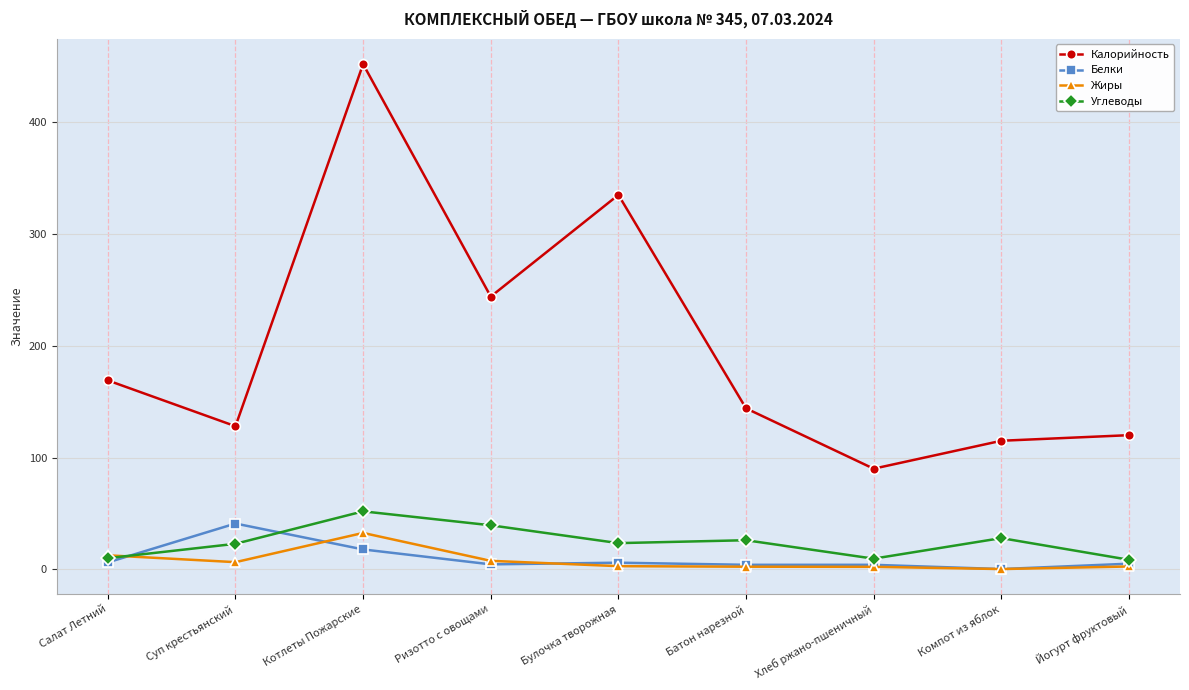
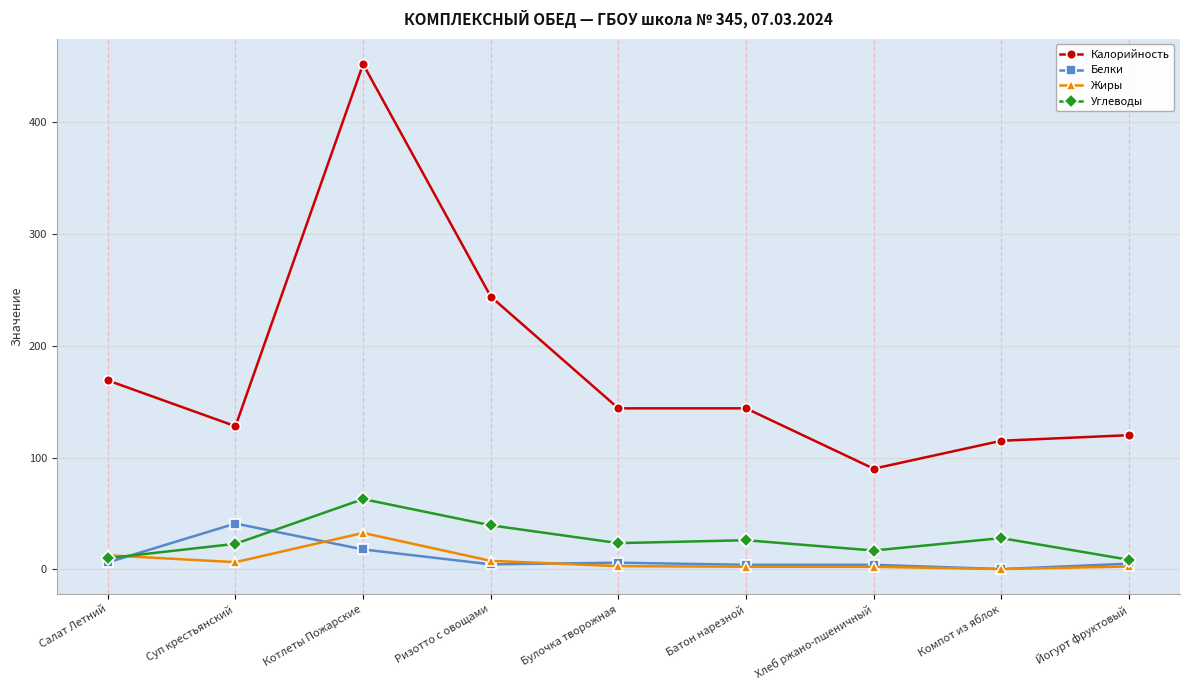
  {
    "Калорийность": {
      "Салат Летний": 169,
      "Суп крестьянский": 128,
      "Котлеты Пожарские": 452,
      "Ризотто с овощами": 244,
-     "Булочка творожная": 335,
+     "Булочка творожная": 144,
      "Батон нарезной": 144,
      "Хлеб ржано-пшеничный": 90,
      "Компот из яблок": 115,
      "Йогурт фруктовый": 120
    },
    "Белки": {
      "Салат Летний": 6,
      "Суп крестьянский": 41,
      "Котлеты Пожарские": 18,
      "Ризотто с овощами": 4,
      "Булочка творожная": 6,
      "Йогурт фруктовый": 5
    },
    "Жиры": {
      "Салат Летний": 13,
      "Суп крестьянский": 6,
      "Котлеты Пожарские": 33,
      "Ризотто с овощами": 8,
      "Булочка творожная": 3,
      "Йогурт фруктовый": 3
    },
    "Углеводы": {
      "Салат Летний": 10,
      "Суп крестьянский": 23,
-     "Котлеты Пожарские": 52,
+     "Котлеты Пожарские": 63,
      "Ризотто с овощами": 39,
      "Булочка творожная": 23,
      "Батон нарезной": 26,
-     "Хлеб ржано-пшеничный": 10,
+     "Хлеб ржано-пшеничный": 17,
      "Компот из яблок": 28,
      "Йогурт фруктовый": 9
    }
  }
